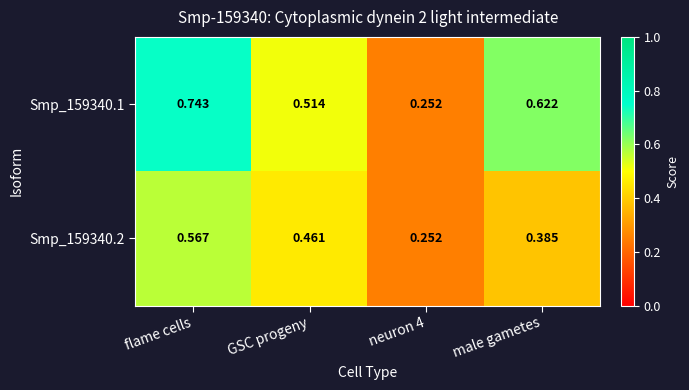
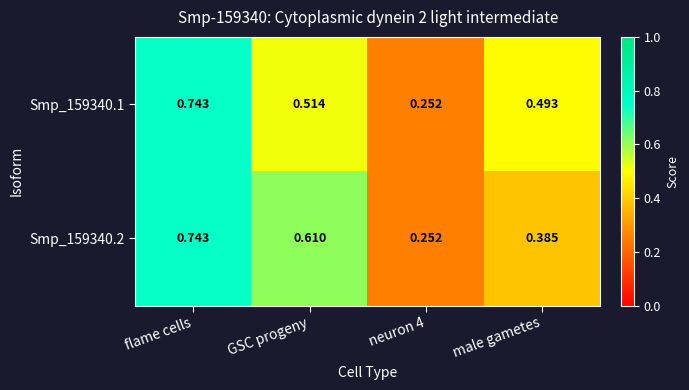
  {
    "Smp_159340.1": {
      "flame cells": 0.743,
      "GSC progeny": 0.514,
      "neuron 4": 0.252,
-     "male gametes": 0.622
+     "male gametes": 0.493
    },
    "Smp_159340.2": {
-     "flame cells": 0.567,
-     "GSC progeny": 0.461,
+     "flame cells": 0.743,
+     "GSC progeny": 0.610,
      "neuron 4": 0.252,
      "male gametes": 0.385
    }
  }
